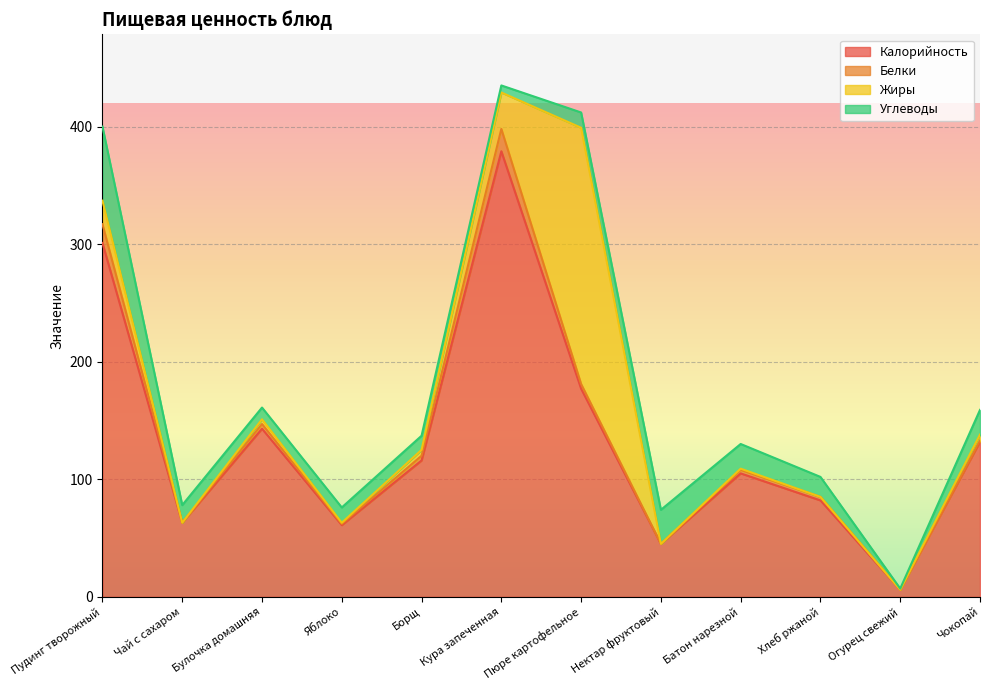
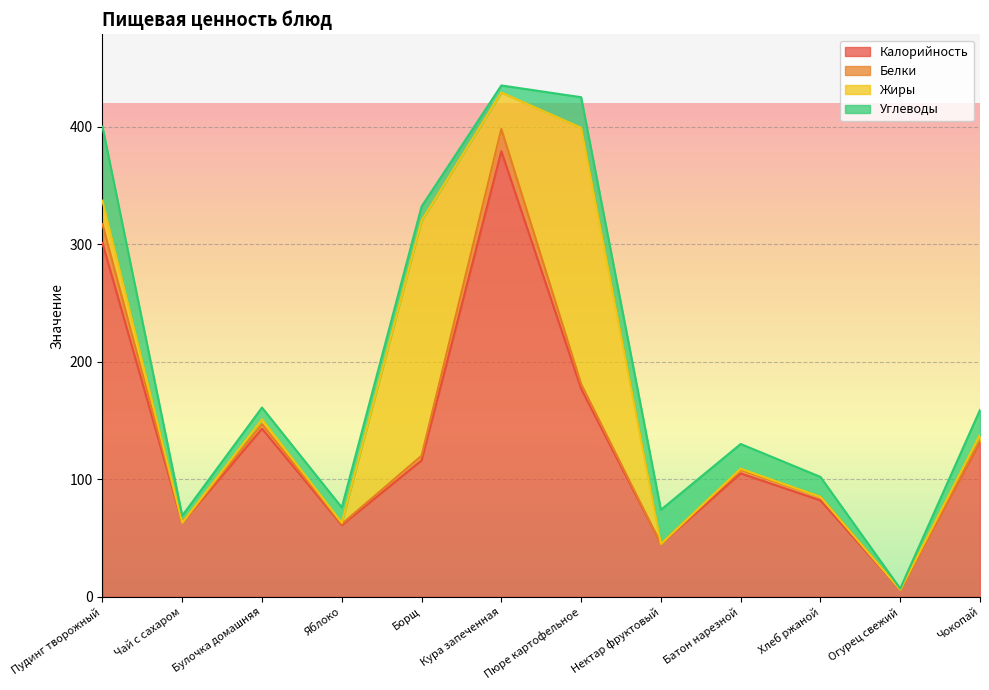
  {
    "Жиры": {
      "Пудинг творожный": 20,
      "Булочка домашняя": 4,
-     "Борщ": 5,
+     "Борщ": 200,
      "Кура запеченная": 31,
      "Пюре картофельное": 218,
      "Чокопай": 5
    },
    "Углеводы": {
      "Пудинг творожный": 63,
-     "Чай с сахаром": 15,
+     "Чай с сахаром": 6,
      "Булочка домашняя": 10,
      "Яблоко": 13,
      "Борщ": 12,
      "Кура запеченная": 6,
-     "Пюре картофельное": 13,
+     "Пюре картофельное": 26,
      "Нектар фруктовый": 29,
      "Батон нарезной": 21,
      "Хлеб ржаной": 17,
      "Чокопай": 21
    }
  }
